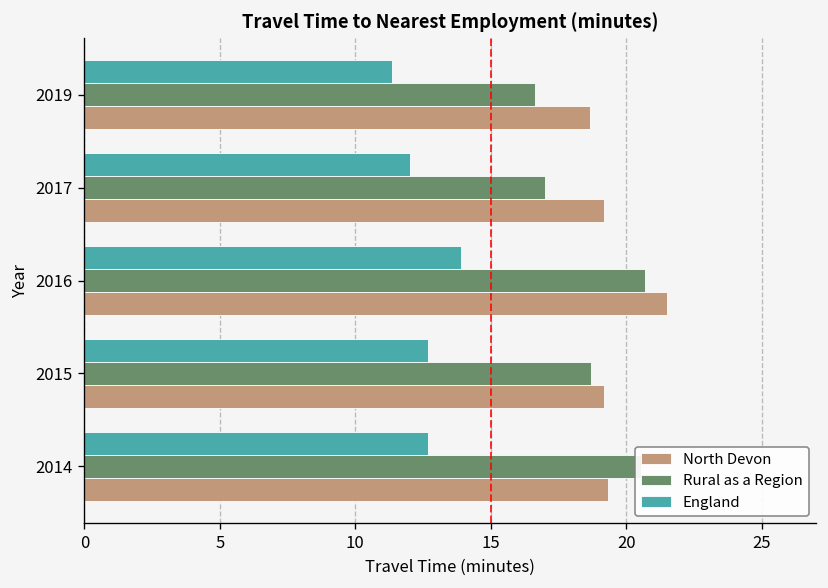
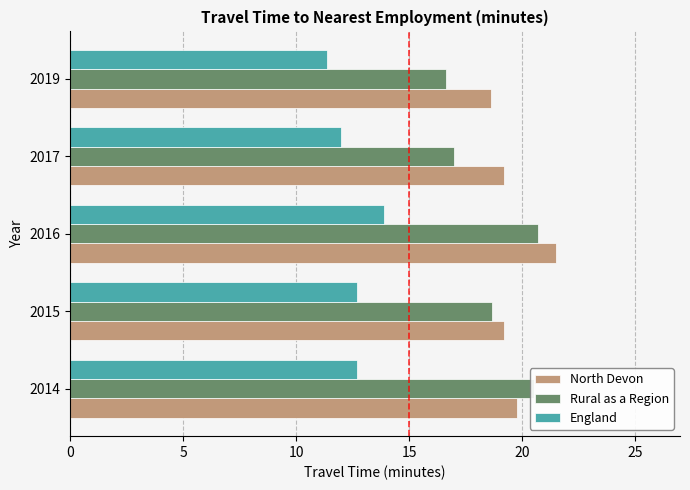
  {
    "North Devon": {
      "2019": 18.7,
      "2017": 19.2,
      "2016": 21.5,
      "2015": 19.2,
-     "2014": 19.3
+     "2014": 19.8
    },
    "Rural as a Region": {
      "2019": 16.6,
      "2017": 17.0,
      "2016": 20.7,
      "2015": 18.7
    },
    "England": {
      "2019": 11.4,
      "2017": 12.0,
      "2016": 13.9,
      "2015": 12.7,
      "2014": 12.7
    }
  }
